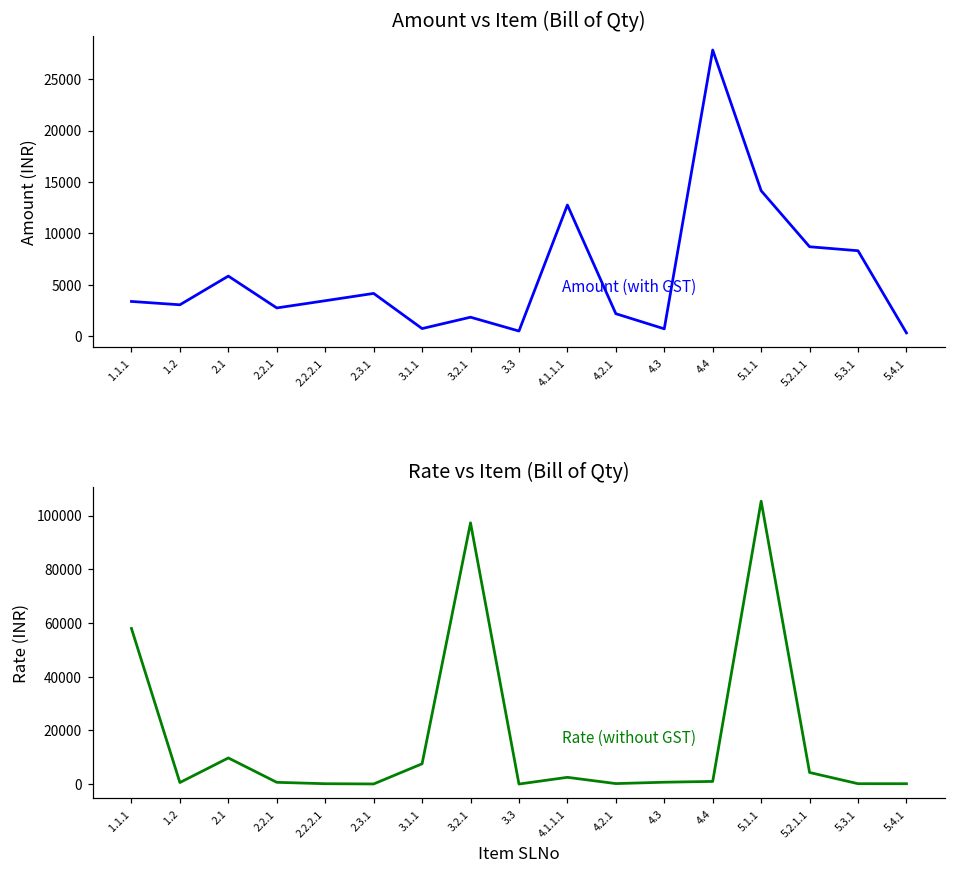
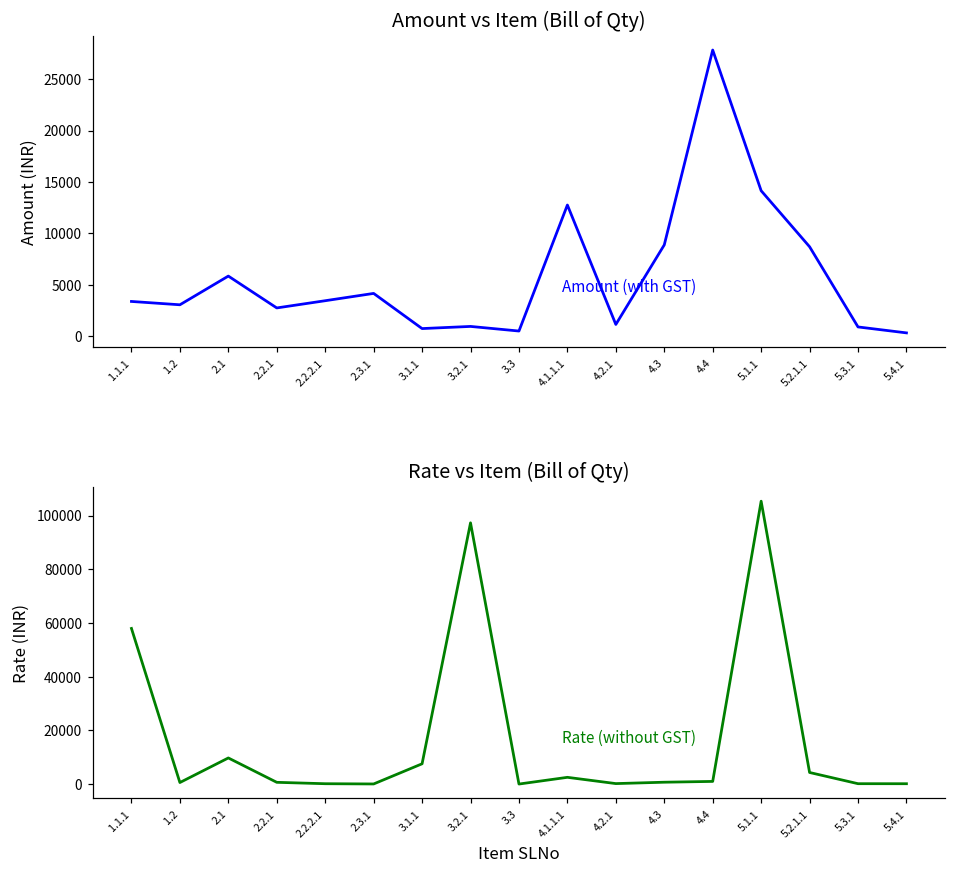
  {
    "Amount vs Item (Bill of Qty)": {
      "1.1.1": 3000,
      "1.2": 3000,
      "2.1": 6000,
      "2.2.1": 3000,
      "2.2.2.1": 3000,
      "2.3.1": 4000,
      "3.1.1": 1000,
-     "3.2.1": 2000,
+     "3.2.1": 1000,
      "3.3": 1000,
      "4.1.1.1": 13000,
-     "4.2.1": 2000,
-     "4.3": 1000,
+     "4.2.1": 1000,
+     "4.3": 9000,
      "4.4": 28000,
      "5.1.1": 14000,
      "5.2.1.1": 9000,
-     "5.3.1": 8000,
+     "5.3.1": 1000,
      "5.4.1": 0
    },
    "Rate vs Item (Bill of Qty)": {
      "1.1.1": 58000,
      "1.2": 1000,
      "2.1": 10000,
      "2.2.1": 1000,
      "2.2.2.1": 0,
      "2.3.1": 0,
      "3.1.1": 8000,
      "3.2.1": 97000,
      "3.3": 0,
      "4.1.1.1": 3000,
      "4.2.1": 0,
      "4.3": 1000,
      "4.4": 1000,
      "5.1.1": 105000,
      "5.2.1.1": 4000,
      "5.3.1": 0,
      "5.4.1": 0
    }
  }
